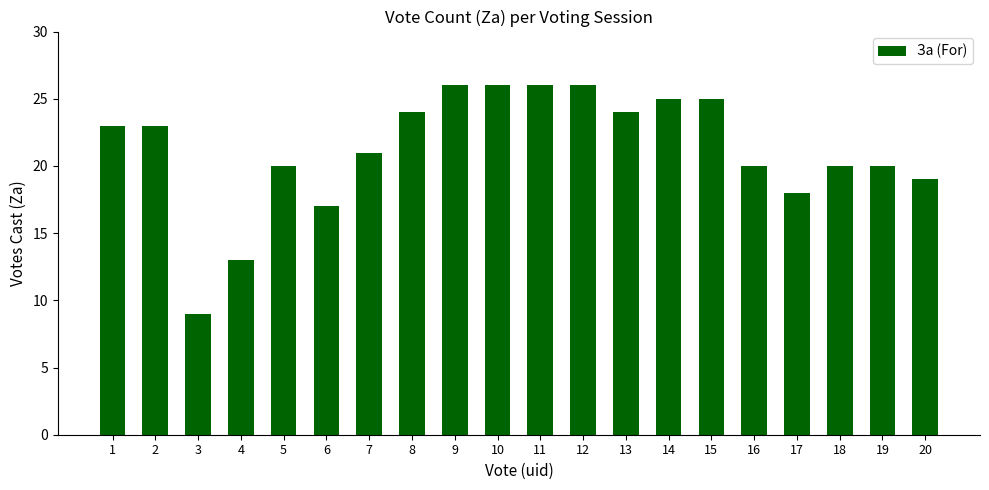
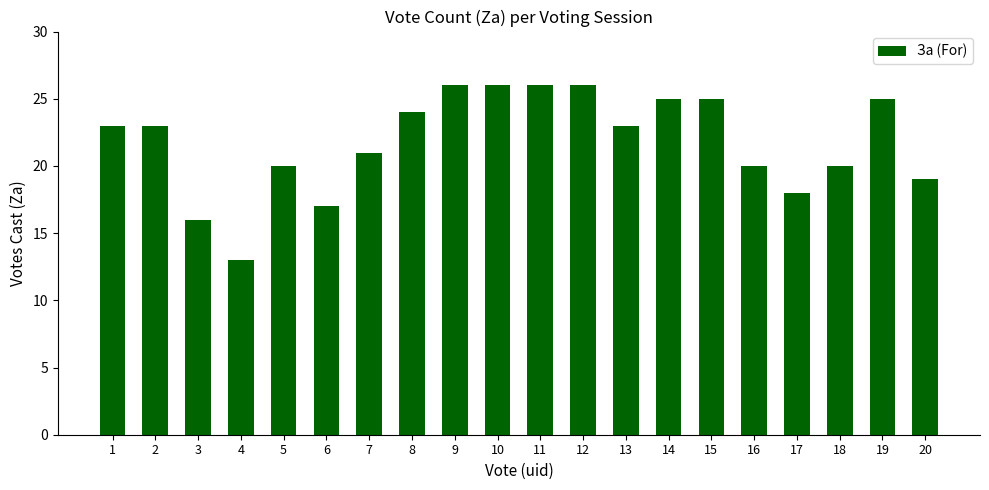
  {
    "1": 23,
    "2": 23,
-   "3": 9,
+   "3": 16,
    "4": 13,
    "5": 20,
    "6": 17,
    "7": 21,
    "8": 24,
    "9": 26,
    "10": 26,
    "11": 26,
    "12": 26,
-   "13": 24,
+   "13": 23,
    "14": 25,
    "15": 25,
    "16": 20,
    "17": 18,
    "18": 20,
-   "19": 20,
+   "19": 25,
    "20": 19
  }
